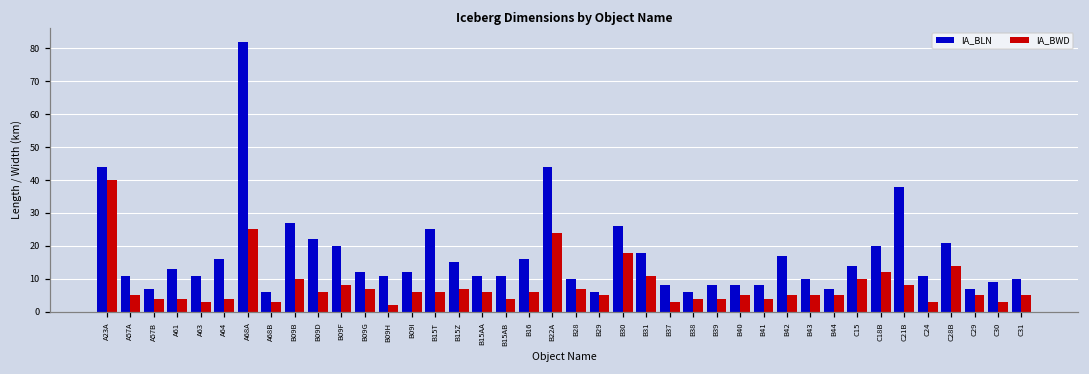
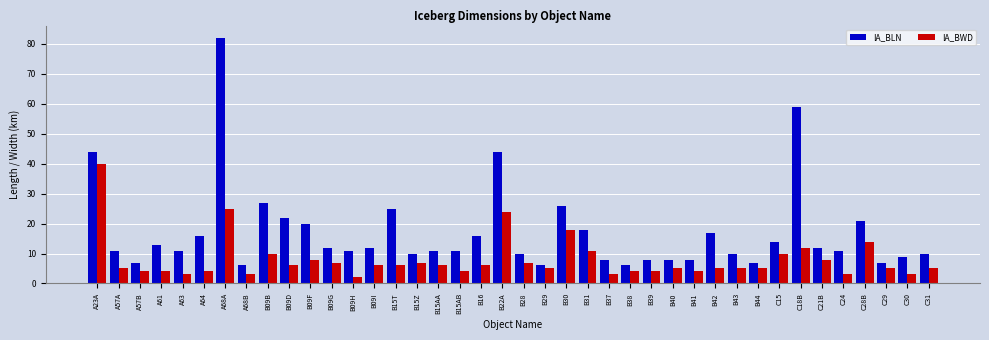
  {
    "IA_BLN": {
      "A23A": 44,
      "A57A": 11,
      "A57B": 7,
      "A61": 13,
      "A63": 11,
      "A64": 16,
      "A68A": 82,
      "A68B": 6,
      "B09B": 27,
      "B09D": 22,
      "B09F": 20,
      "B09G": 12,
      "B09H": 11,
      "B09I": 12,
      "B15T": 25,
-     "B15Z": 15,
+     "B15Z": 10,
      "B15AA": 11,
      "B15AB": 11,
      "B16": 16,
      "B22A": 44,
      "B28": 10,
      "B29": 6,
      "B30": 26,
      "B31": 18,
      "B37": 8,
      "B38": 6,
      "B39": 8,
      "B40": 8,
      "B41": 8,
      "B42": 17,
      "B43": 10,
      "B44": 7,
      "C15": 14,
-     "C18B": 20,
-     "C21B": 38,
+     "C18B": 59,
+     "C21B": 12,
      "C24": 11,
      "C28B": 21,
      "C29": 7,
      "C30": 9,
      "C31": 10
    },
    "IA_BWD": {
      "A23A": 40,
      "A57A": 5,
      "A57B": 4,
      "A61": 4,
      "A63": 3,
      "A64": 4,
      "A68A": 25,
      "A68B": 3,
      "B09B": 10,
      "B09D": 6,
      "B09F": 8,
      "B09G": 7,
      "B09H": 2,
      "B09I": 6,
      "B15T": 6,
      "B15Z": 7,
      "B15AA": 6,
      "B15AB": 4,
      "B16": 6,
      "B22A": 24,
      "B28": 7,
      "B29": 5,
      "B30": 18,
      "B31": 11,
      "B37": 3,
      "B38": 4,
      "B39": 4,
      "B40": 5,
      "B41": 4,
      "B42": 5,
      "B43": 5,
      "B44": 5,
      "C15": 10,
      "C18B": 12,
      "C21B": 8,
      "C24": 3,
      "C28B": 14,
      "C29": 5,
      "C30": 3,
      "C31": 5
    }
  }
